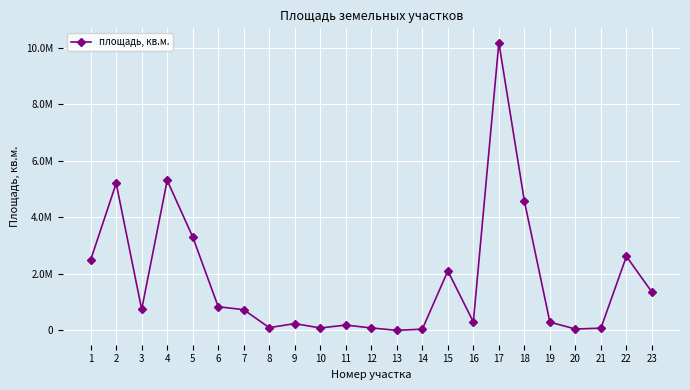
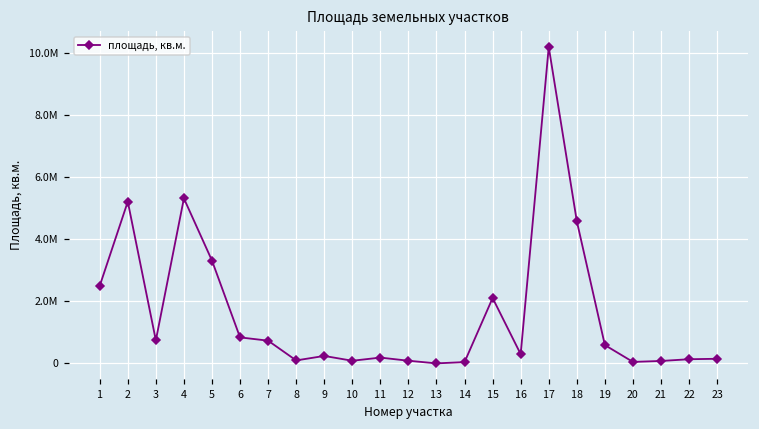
  {
    "1": 2500000,
    "2": 5200000,
    "3": 700000,
    "4": 5300000,
    "5": 3300000,
    "6": 800000,
    "7": 700000,
    "8": 100000,
    "9": 200000,
    "10": 100000,
    "11": 200000,
    "12": 100000,
    "13": 0,
    "14": 0,
    "15": 2100000,
    "16": 300000,
    "17": 10200000,
    "18": 4600000,
-   "19": 300000,
+   "19": 600000,
    "20": 100000,
    "21": 100000,
-   "22": 2600000,
-   "23": 1400000
+   "22": 100000,
+   "23": 200000
  }
